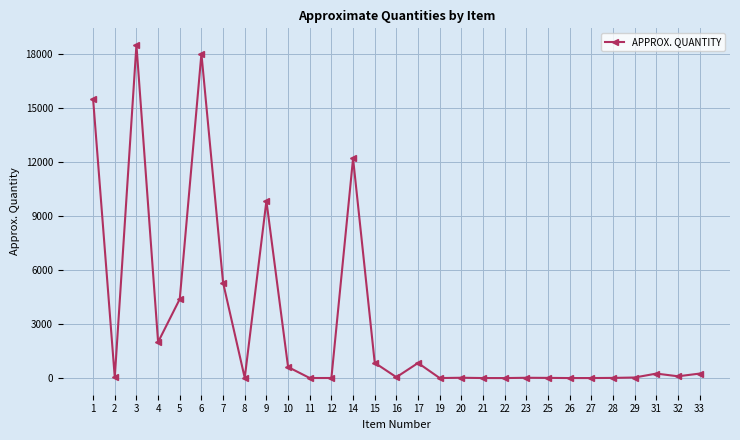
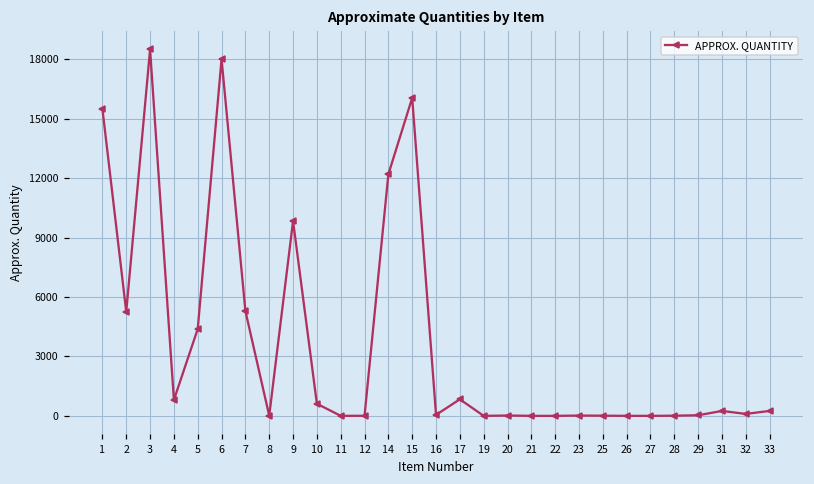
  {
    "1": 15500,
-   "2": 0,
+   "2": 5300,
    "3": 18500,
-   "4": 2000,
+   "4": 800,
    "5": 4400,
    "6": 18000,
    "7": 5300,
    "8": 0,
    "9": 9800,
    "10": 600,
    "11": 0,
    "12": 0,
    "14": 12200,
-   "15": 900,
+   "15": 16100,
    "16": 100,
    "17": 800,
    "19": 0,
    "20": 0,
    "21": 0,
    "22": 0,
    "23": 0,
    "25": 0,
    "26": 0,
    "27": 0,
    "28": 0,
    "29": 0,
    "31": 300,
    "32": 100,
    "33": 300
  }
